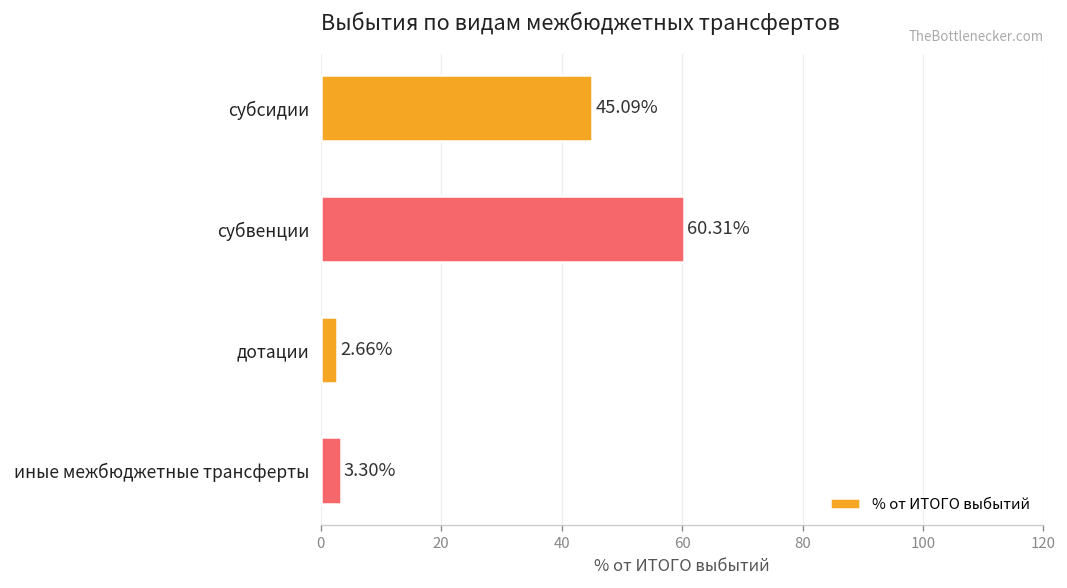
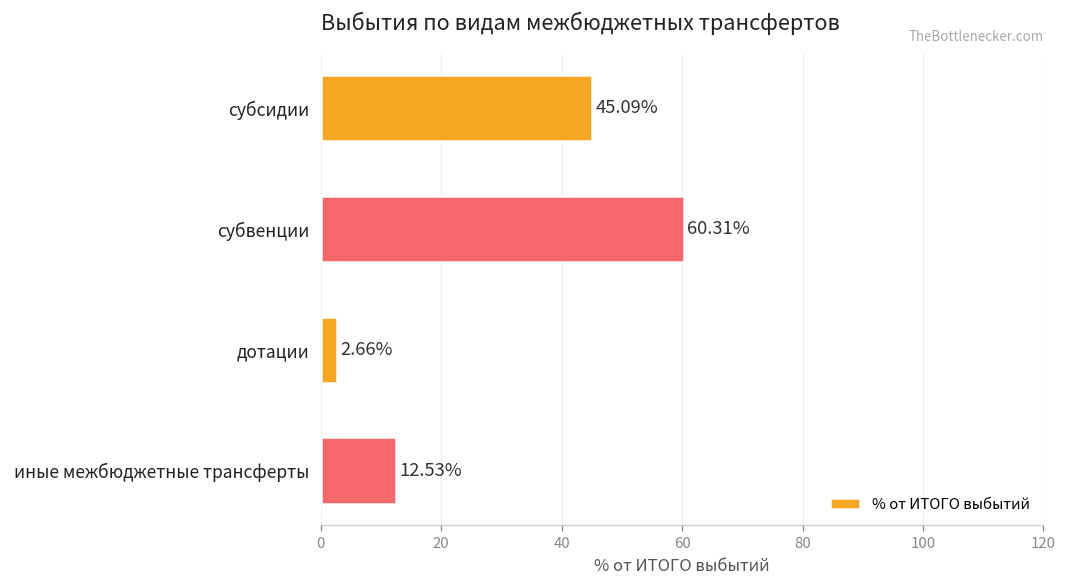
  {
    "субсидии": "45.09%",
    "субвенции": "60.31%",
    "дотации": "2.66%",
-   "иные межбюджетные трансферты": "3.30%"
+   "иные межбюджетные трансферты": "12.53%"
  }
